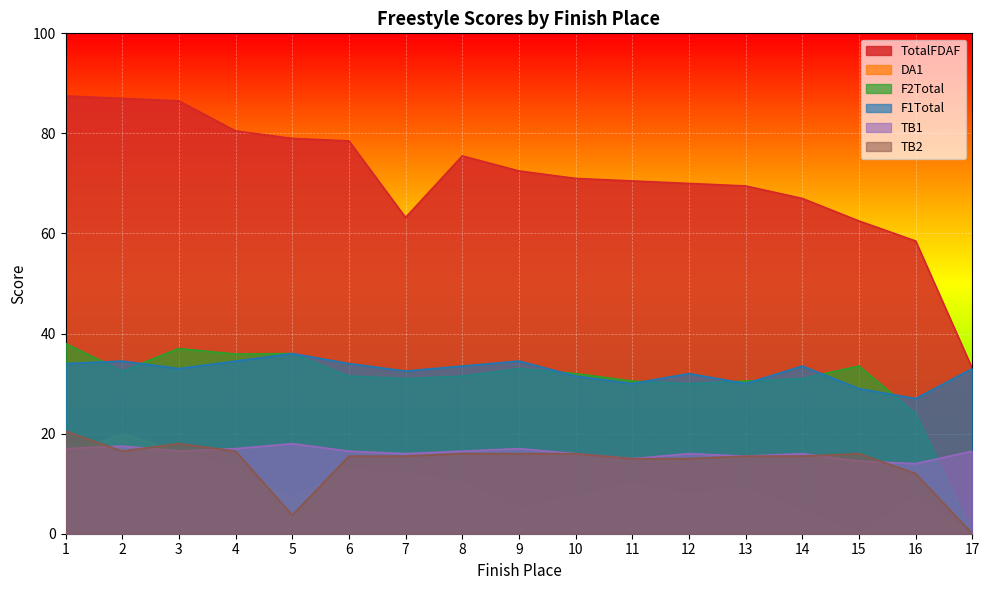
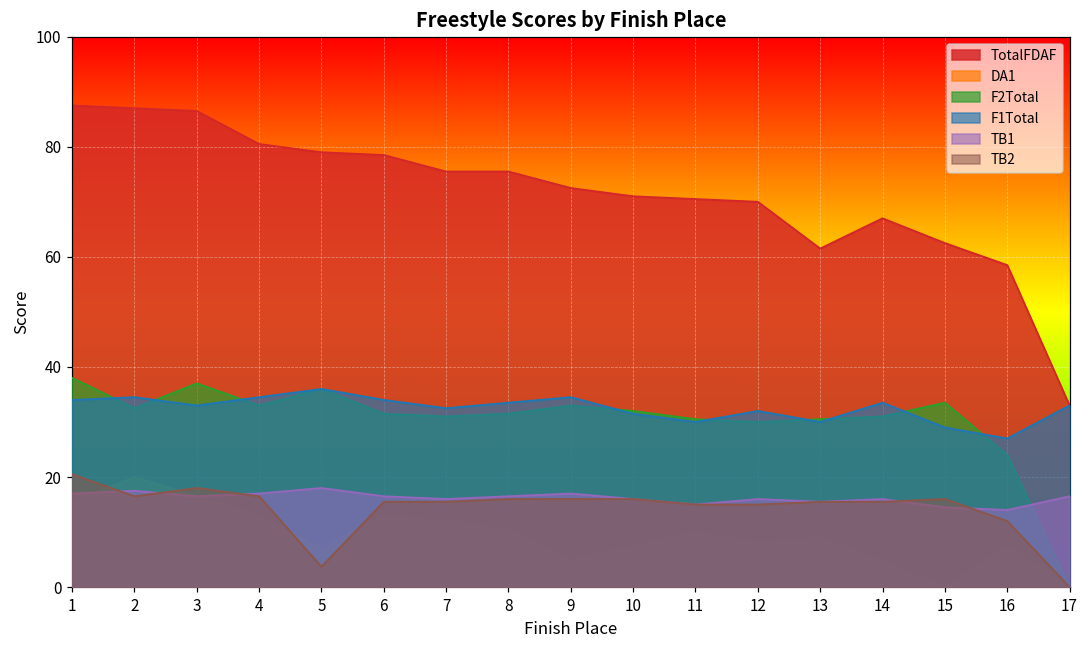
  {
    "TotalFDAF": {
      "1": 88,
      "2": 87,
      "3": 87,
      "4": 81,
      "5": 79,
      "6": 79,
-     "7": 63,
+     "7": 76,
      "8": 76,
      "9": 73,
      "10": 71,
      "11": 71,
      "12": 70,
-     "13": 70,
+     "13": 62,
      "14": 67,
      "15": 63,
      "16": 59
    },
    "DA1": {
      "1": 16,
      "2": 20,
      "4": 13,
      "5": 7,
      "6": 13,
      "7": 12,
      "8": 11,
      "9": 5,
      "10": 8,
      "11": 10,
      "12": 8,
      "13": 9,
      "14": 5,
      "15": 0,
      "16": 8
    },
    "F2Total": {
      "1": 38,
      "2": 33,
      "3": 37,
-     "4": 36,
+     "4": 33,
      "6": 32,
      "7": 31,
      "8": 32,
      "9": 33,
      "12": 30,
      "14": 31,
      "15": 34,
      "16": 24
    },
    "F1Total": {
      "1": 34,
      "2": 35,
      "3": 33,
      "4": 35,
      "6": 34,
      "7": 33,
      "8": 34,
      "9": 35,
      "12": 32,
      "14": 34,
      "15": 29,
      "16": 27
    },
    "TB1": {
      "1": 17,
      "2": 18,
      "5": 18,
      "6": 17,
      "9": 17,
      "12": 16,
      "15": 15,
      "16": 14,
      "17": 17
    },
    "TB2": {
      "1": 21,
      "2": 17,
      "3": 18,
      "5": 4,
      "6": 16,
      "9": 16,
      "12": 15,
      "15": 16,
      "16": 12
    }
  }
